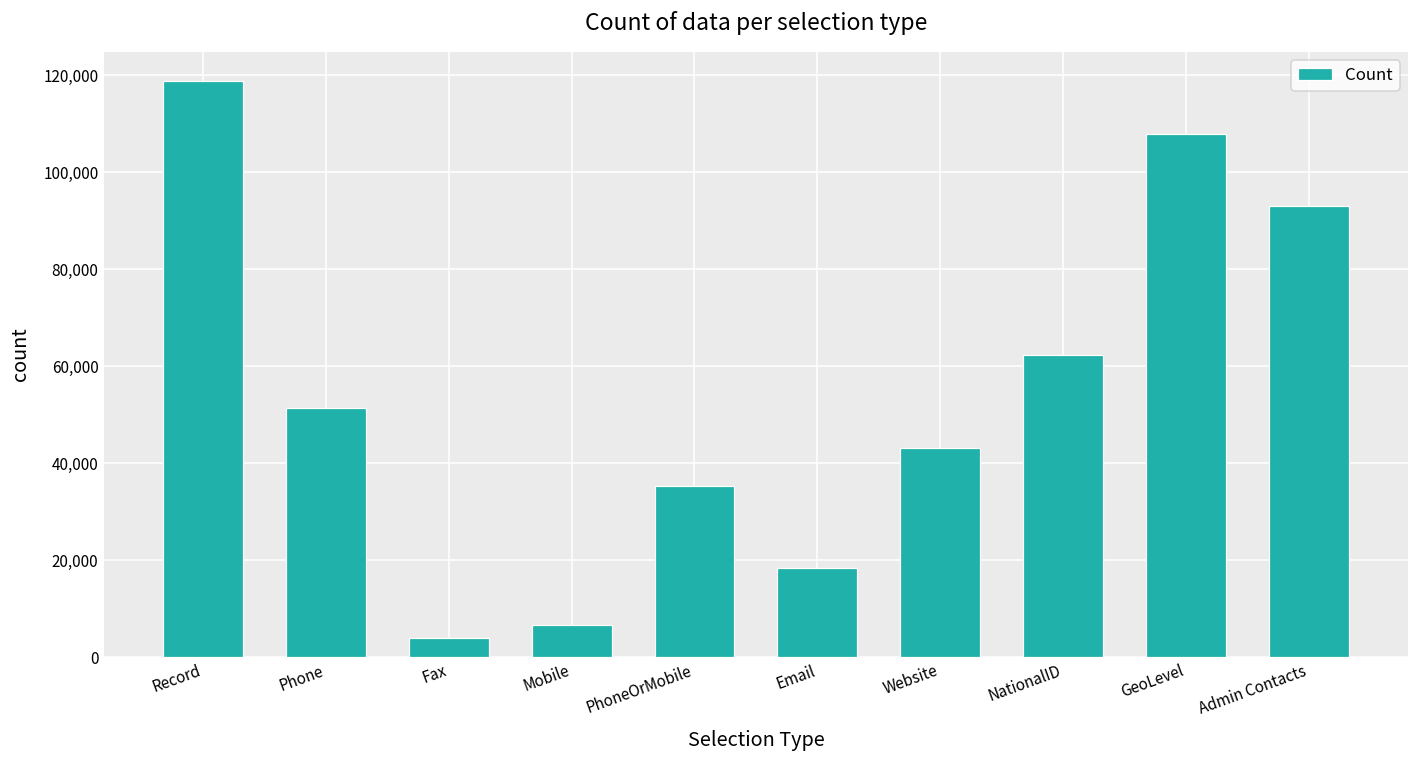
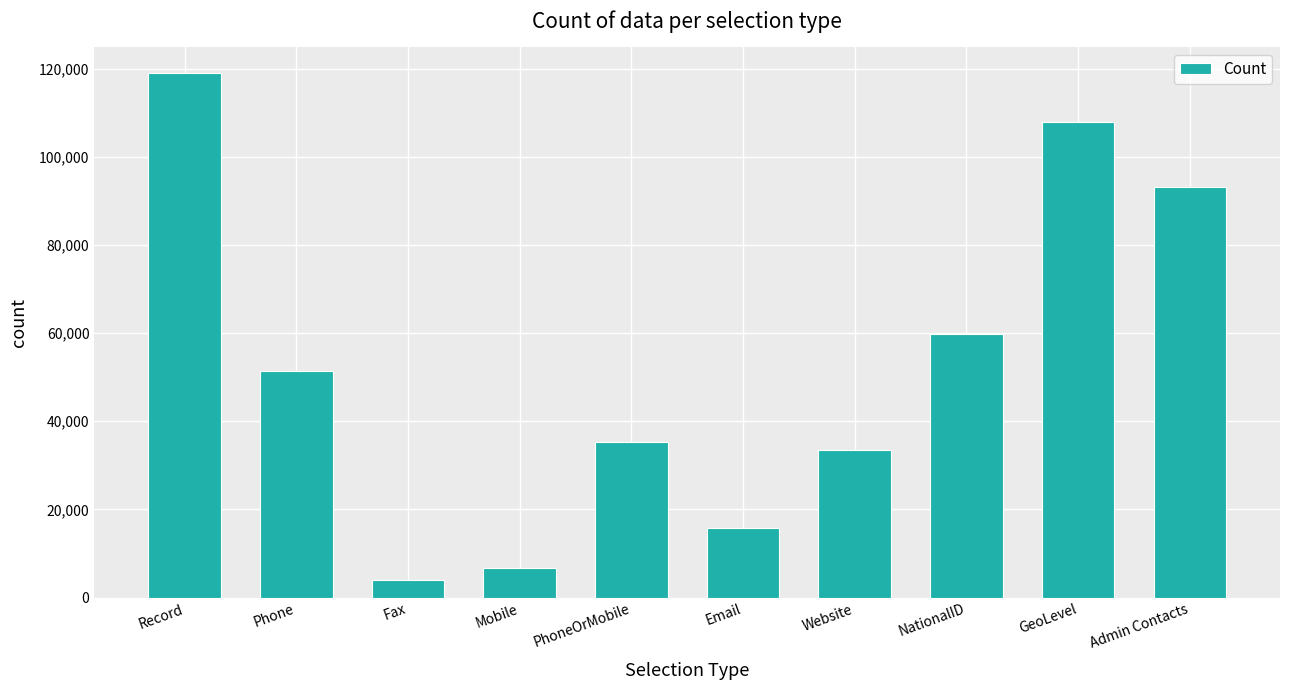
  {
    "Record": "119,000",
    "Phone": "51,000",
    "Fax": "4,000",
    "Mobile": "7,000",
    "PhoneOrMobile": "35,000",
-   "Email": "18,000",
-   "Website": "43,000",
-   "NationalID": "62,000",
+   "Email": "16,000",
+   "Website": "33,000",
+   "NationalID": "60,000",
    "GeoLevel": "108,000",
    "Admin Contacts": "93,000"
  }
